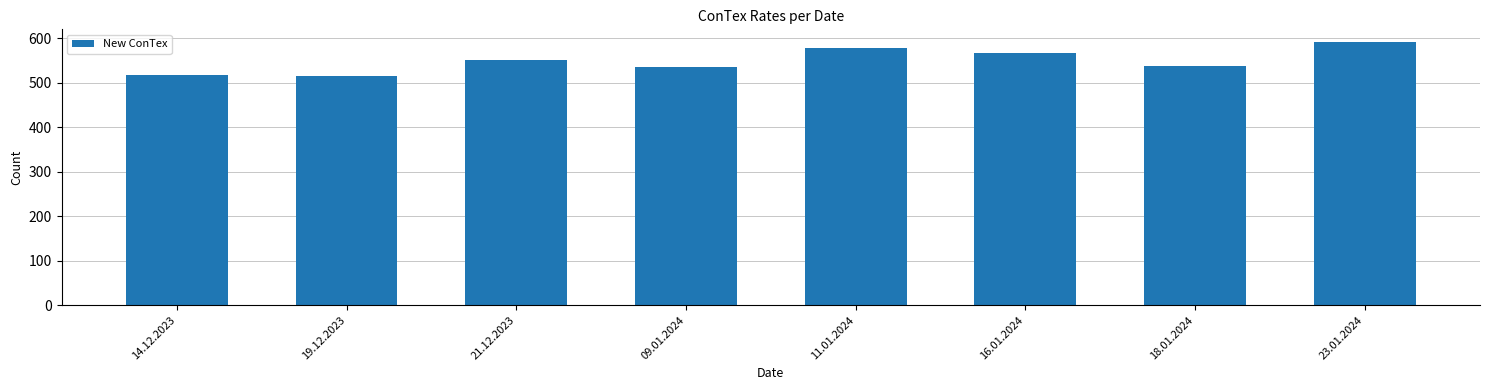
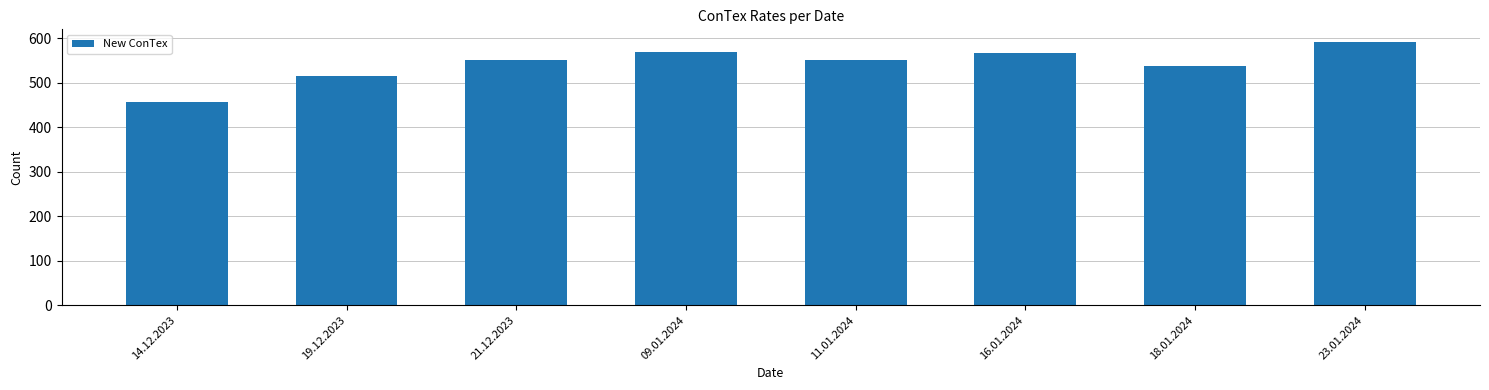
  {
-   "14.12.2023": 520,
+   "14.12.2023": 460,
    "19.12.2023": 520,
    "21.12.2023": 550,
-   "09.01.2024": 540,
-   "11.01.2024": 580,
+   "09.01.2024": 570,
+   "11.01.2024": 550,
    "16.01.2024": 570,
    "18.01.2024": 540,
    "23.01.2024": 590
  }
